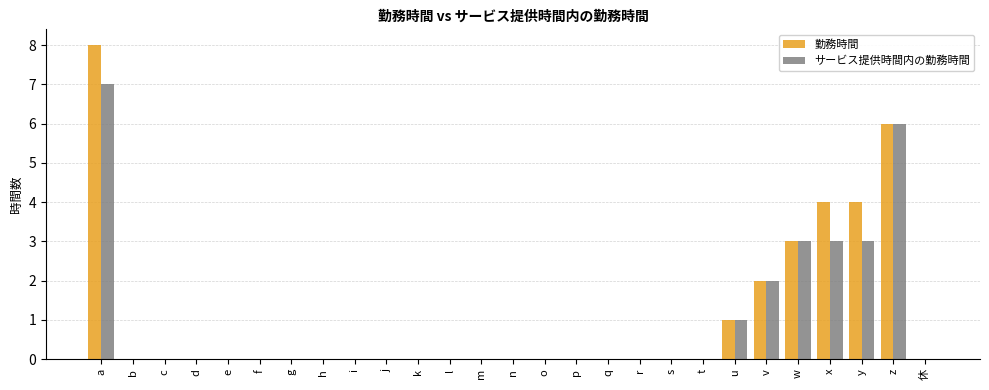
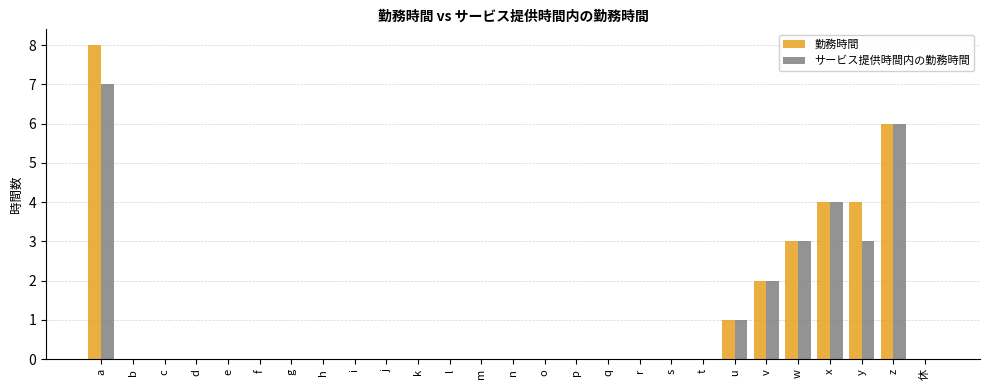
  {
    "勤務時間": {
      "a": 8,
      "b": 0,
      "c": 0,
      "d": 0,
      "e": 0,
      "f": 0,
      "g": 0,
      "h": 0,
      "i": 0,
      "j": 0,
      "k": 0,
      "l": 0,
      "m": 0,
      "n": 0,
      "o": 0,
      "p": 0,
      "q": 0,
      "r": 0,
      "s": 0,
      "t": 0,
      "u": 1,
      "v": 2,
      "w": 3,
      "x": 4,
      "y": 4,
      "z": 6,
      "休": 0
    },
    "サービス提供時間内の勤務時間": {
      "a": 7,
      "b": 0,
      "c": 0,
      "d": 0,
      "e": 0,
      "f": 0,
      "g": 0,
      "h": 0,
      "i": 0,
      "j": 0,
      "k": 0,
      "l": 0,
      "m": 0,
      "n": 0,
      "o": 0,
      "p": 0,
      "q": 0,
      "r": 0,
      "s": 0,
      "t": 0,
      "u": 1,
      "v": 2,
      "w": 3,
-     "x": 3,
+     "x": 4,
      "y": 3,
      "z": 6,
      "休": 0
    }
  }
